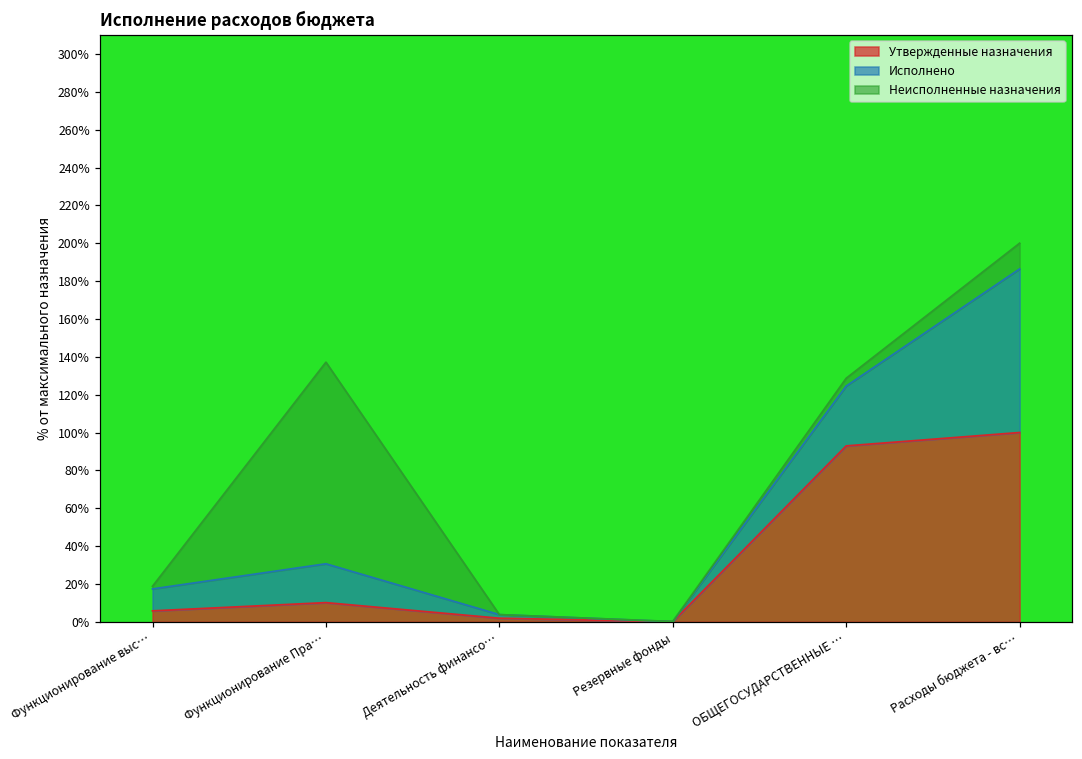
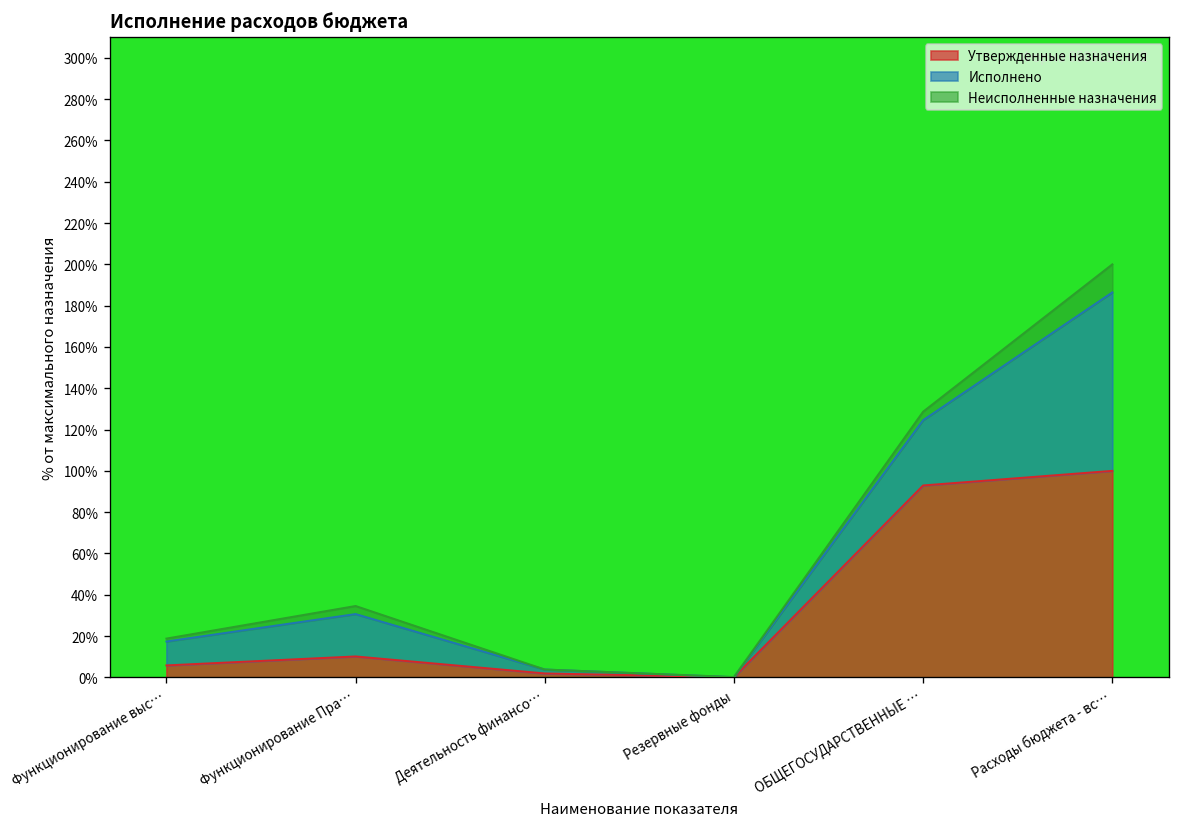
  {
    "Утвержденные назначения": {
      "Функционирование выс…": "6%",
      "Функционирование Пра…": "10%",
      "Деятельность финансо…": "2%",
      "ОБЩЕГОСУДАРСТВЕННЫЕ …": "93%",
      "Расходы бюджета - вс…": "100%"
    },
    "Исполнено": {
      "Функционирование Пра…": "21%",
      "ОБЩЕГОСУДАРСТВЕННЫЕ …": "32%",
      "Расходы бюджета - вс…": "86%"
    },
    "Неисполненные назначения": {
-     "Функционирование Пра…": "106%",
+     "Функционирование Пра…": "4%",
      "ОБЩЕГОСУДАРСТВЕННЫЕ …": "4%",
      "Расходы бюджета - вс…": "14%"
    }
  }
